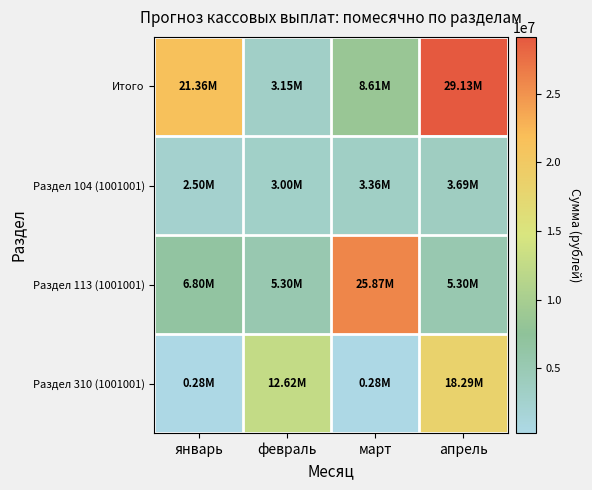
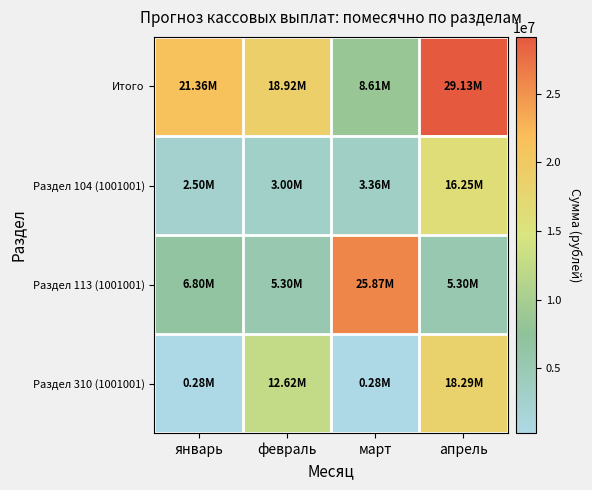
  {
    "Итого": {
      "январь": "21.36M",
-     "февраль": "3.15M",
+     "февраль": "18.92M",
      "март": "8.61M",
      "апрель": "29.13M"
    },
    "Раздел 104 (1001001)": {
      "январь": "2.50M",
      "февраль": "3.00M",
      "март": "3.36M",
-     "апрель": "3.69M"
+     "апрель": "16.25M"
    },
    "Раздел 113 (1001001)": {
      "январь": "6.80M",
      "февраль": "5.30M",
      "март": "25.87M",
      "апрель": "5.30M"
    },
    "Раздел 310 (1001001)": {
      "январь": "0.28M",
      "февраль": "12.62M",
      "март": "0.28M",
      "апрель": "18.29M"
    }
  }
